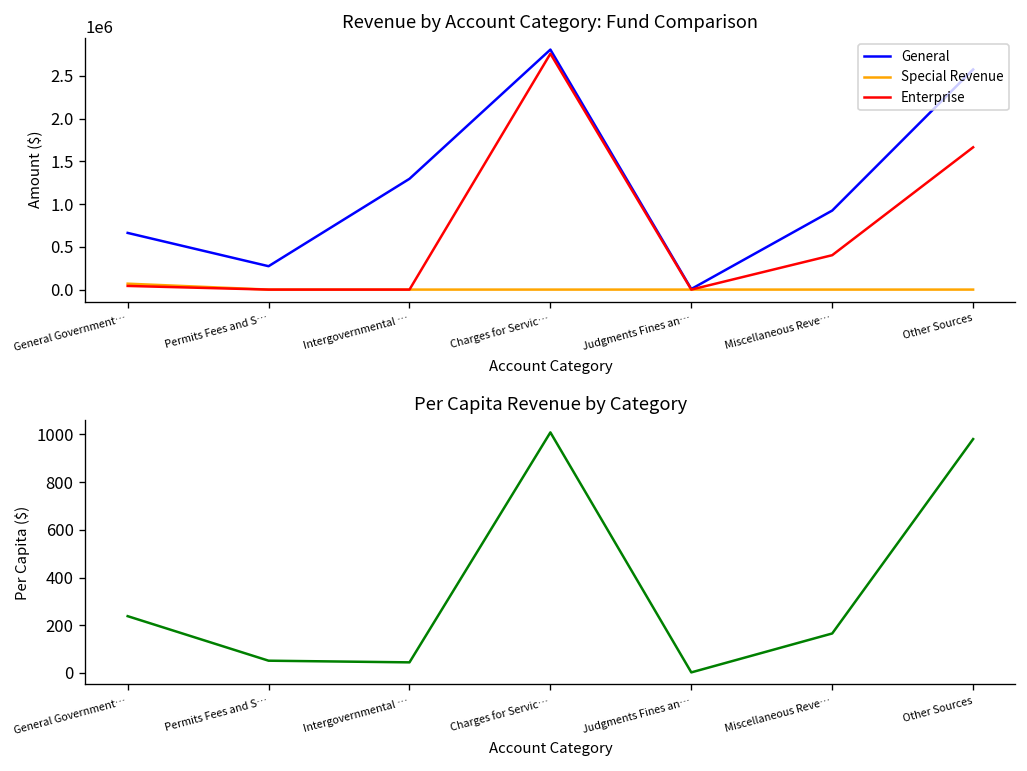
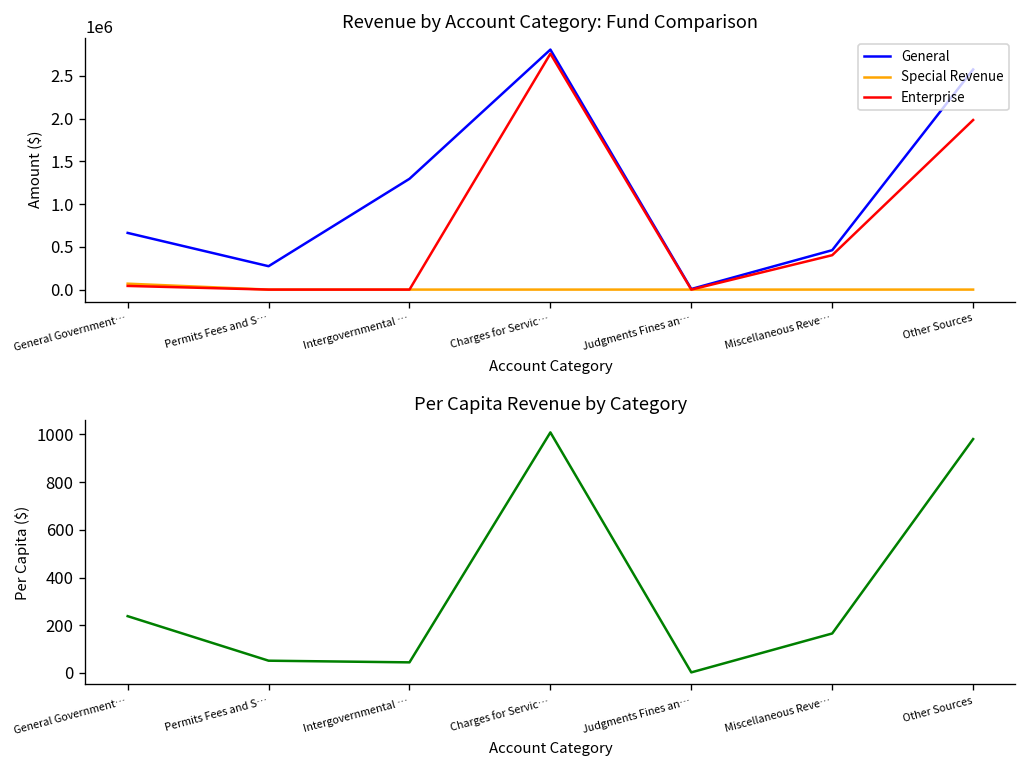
  {
    "Revenue by Account Category: Fund Comparison": {
      "General": {
        "General Government…": 700000,
        "Permits Fees and S…": 300000,
        "Intergovernmental …": 1300000,
        "Charges for Servic…": 2800000,
-       "Miscellaneous Reve…": 900000
+       "Miscellaneous Reve…": 500000
      },
      "Special Revenue": {
        "Charges for Servic…": 0,
        "Miscellaneous Reve…": 0,
        "Other Sources": 0
      },
      "Enterprise": {
        "Charges for Servic…": 2800000,
        "Miscellaneous Reve…": 400000,
-       "Other Sources": 1700000
+       "Other Sources": 2000000
      }
    },
    "Per Capita Revenue by Category": {
      "General Government…": 240,
      "Permits Fees and S…": 50,
      "Intergovernmental …": 40,
      "Charges for Servic…": 1010,
      "Judgments Fines an…": 0,
      "Miscellaneous Reve…": 170,
      "Other Sources": 980
    }
  }
